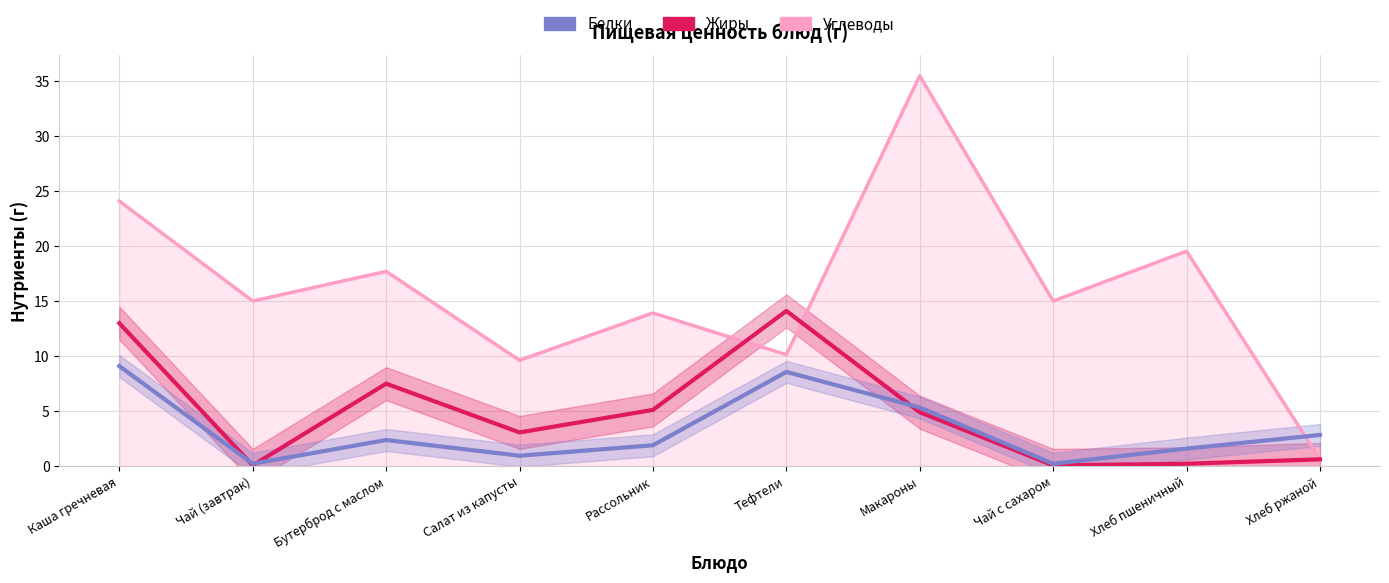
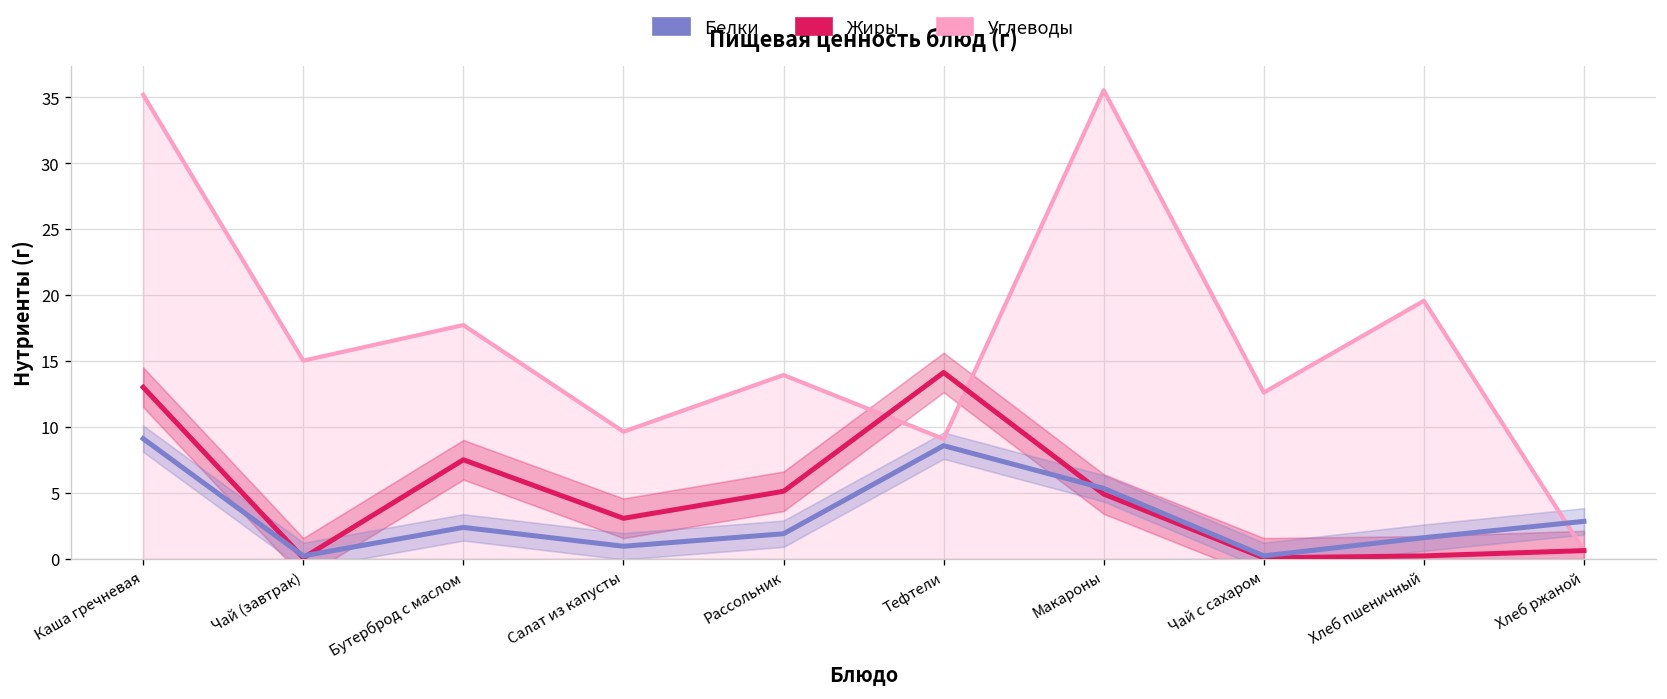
  {
    "Углеводы": {
-     "Каша гречневая": 24.1,
+     "Каша гречневая": 35.2,
      "Чай (завтрак)": 15.0,
      "Бутерброд с маслом": 17.7,
      "Салат из капусты": 9.6,
      "Рассольник": 13.9,
-     "Тефтели": 10.1,
+     "Тефтели": 9.1,
      "Макароны": 35.5,
-     "Чай с сахаром": 15.0,
+     "Чай с сахаром": 12.6,
      "Хлеб пшеничный": 19.6
    }
  }
